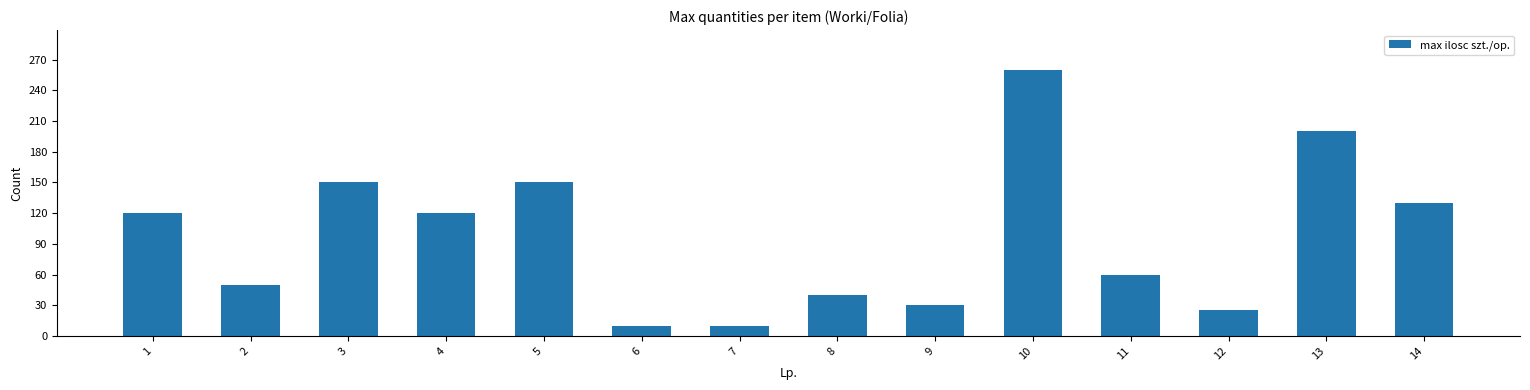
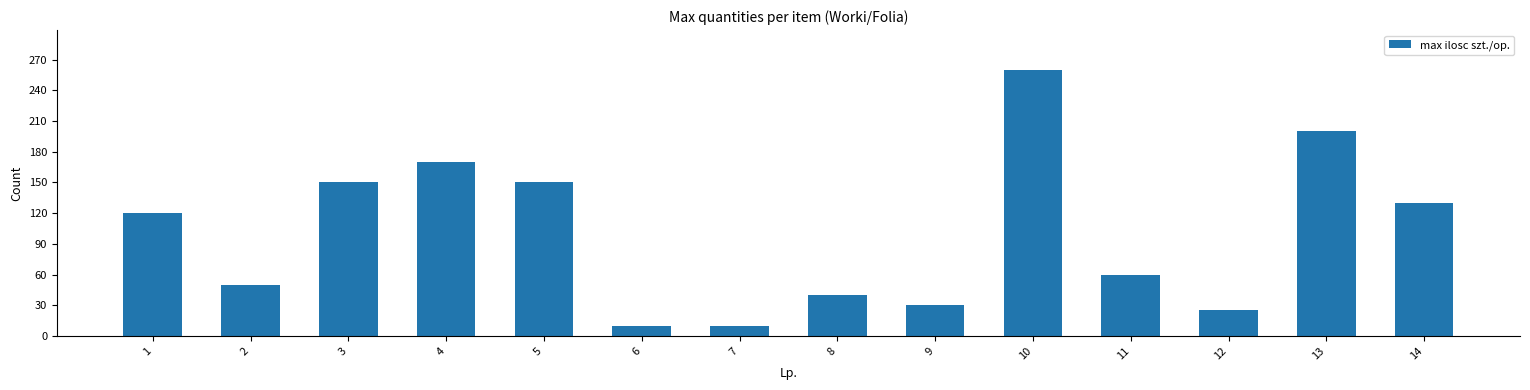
  {
    "1": 120,
    "2": 50,
    "3": 150,
-   "4": 120,
+   "4": 170,
    "5": 150,
    "6": 10,
    "7": 10,
    "8": 40,
    "9": 30,
    "10": 260,
    "11": 60,
    "12": 25,
    "13": 200,
    "14": 130
  }
